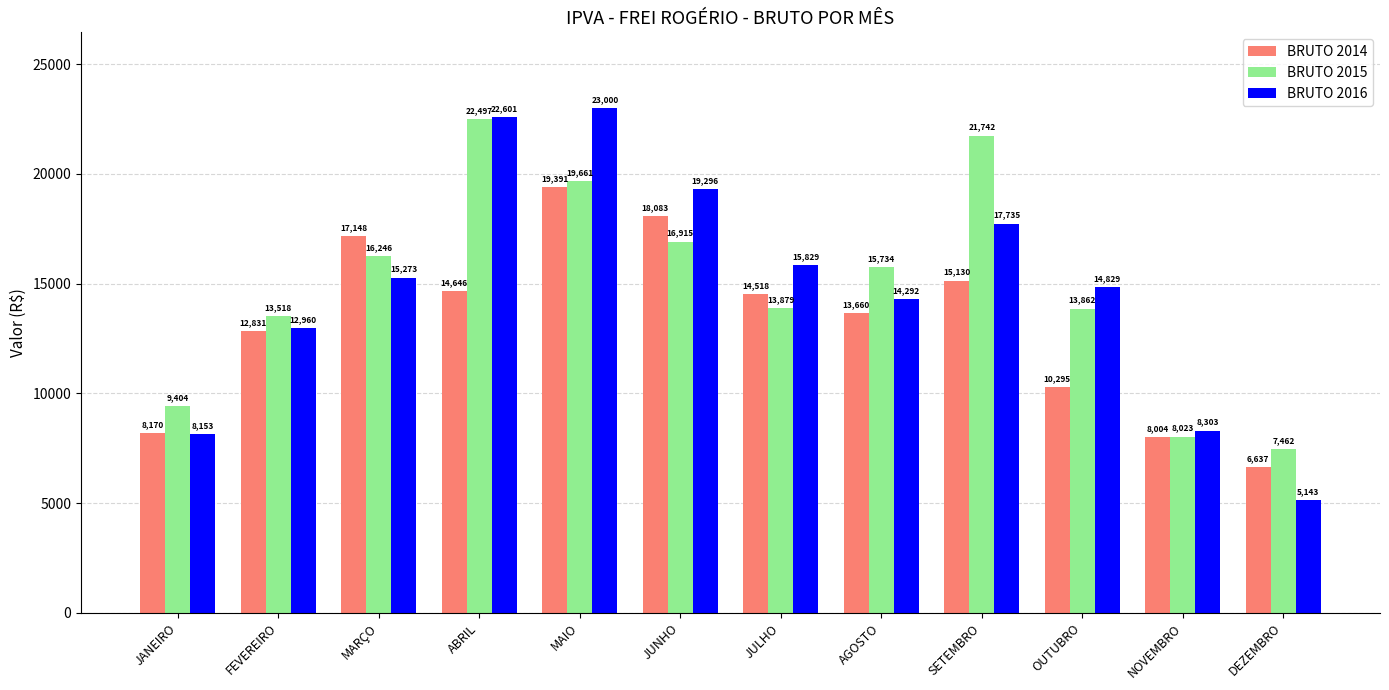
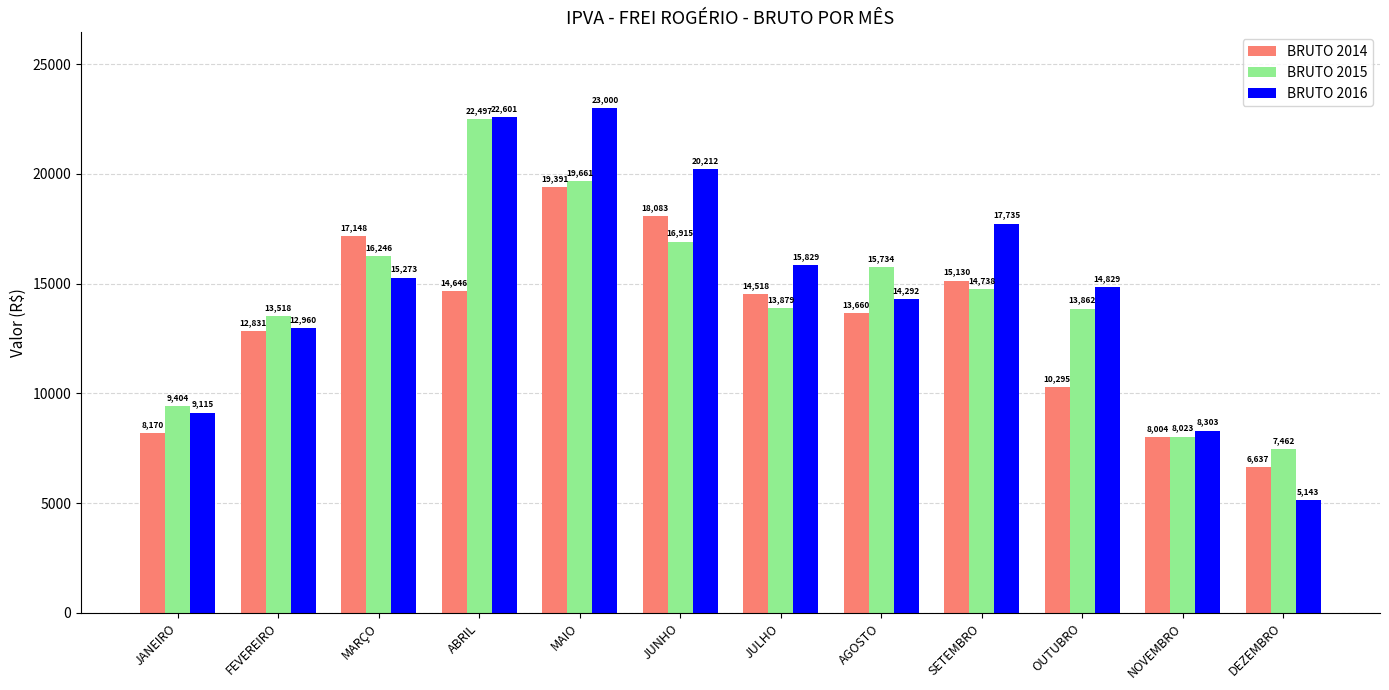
  {
    "BRUTO 2014": {
      "JANEIRO": "8,170",
      "FEVEREIRO": "12,831",
      "MARÇO": "17,148",
      "ABRIL": "14,646",
      "MAIO": "19,391",
      "JUNHO": "18,083",
      "JULHO": "14,518",
      "AGOSTO": "13,660",
      "SETEMBRO": "15,130",
      "OUTUBRO": "10,295",
      "NOVEMBRO": "8,004",
      "DEZEMBRO": "6,637"
    },
    "BRUTO 2015": {
      "JANEIRO": "9,404",
      "FEVEREIRO": "13,518",
      "MARÇO": "16,246",
      "ABRIL": "22,497",
      "MAIO": "19,661",
      "JUNHO": "16,915",
      "JULHO": "13,879",
      "AGOSTO": "15,734",
-     "SETEMBRO": "21,742",
+     "SETEMBRO": "14,738",
      "OUTUBRO": "13,862",
      "NOVEMBRO": "8,023",
      "DEZEMBRO": "7,462"
    },
    "BRUTO 2016": {
-     "JANEIRO": "8,153",
+     "JANEIRO": "9,115",
      "FEVEREIRO": "12,960",
      "MARÇO": "15,273",
      "ABRIL": "22,601",
      "MAIO": "23,000",
-     "JUNHO": "19,296",
+     "JUNHO": "20,212",
      "JULHO": "15,829",
      "AGOSTO": "14,292",
      "SETEMBRO": "17,735",
      "OUTUBRO": "14,829",
      "NOVEMBRO": "8,303",
      "DEZEMBRO": "5,143"
    }
  }
